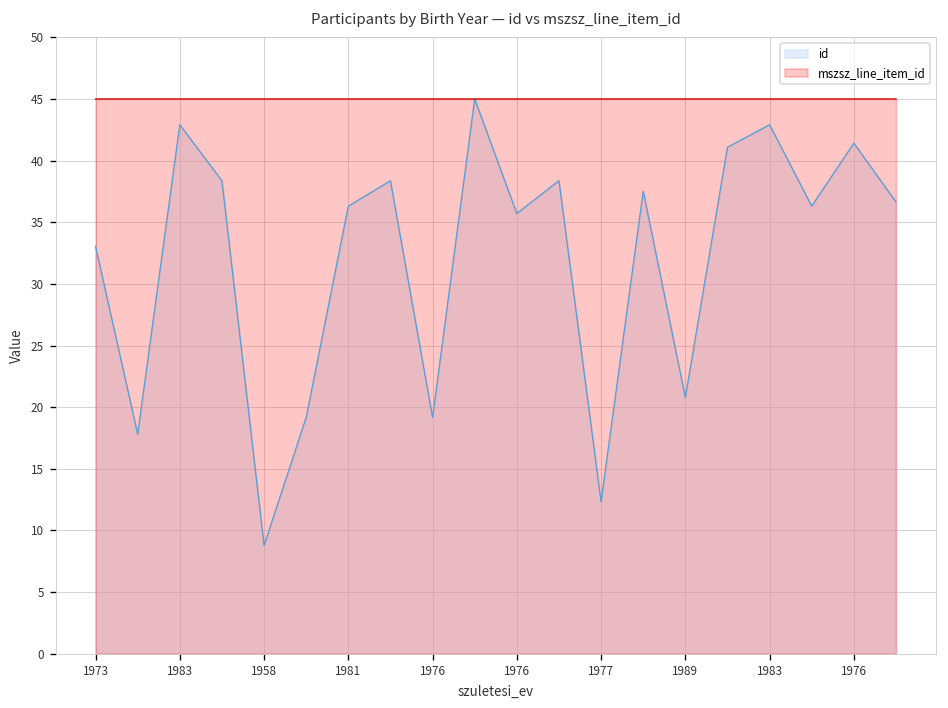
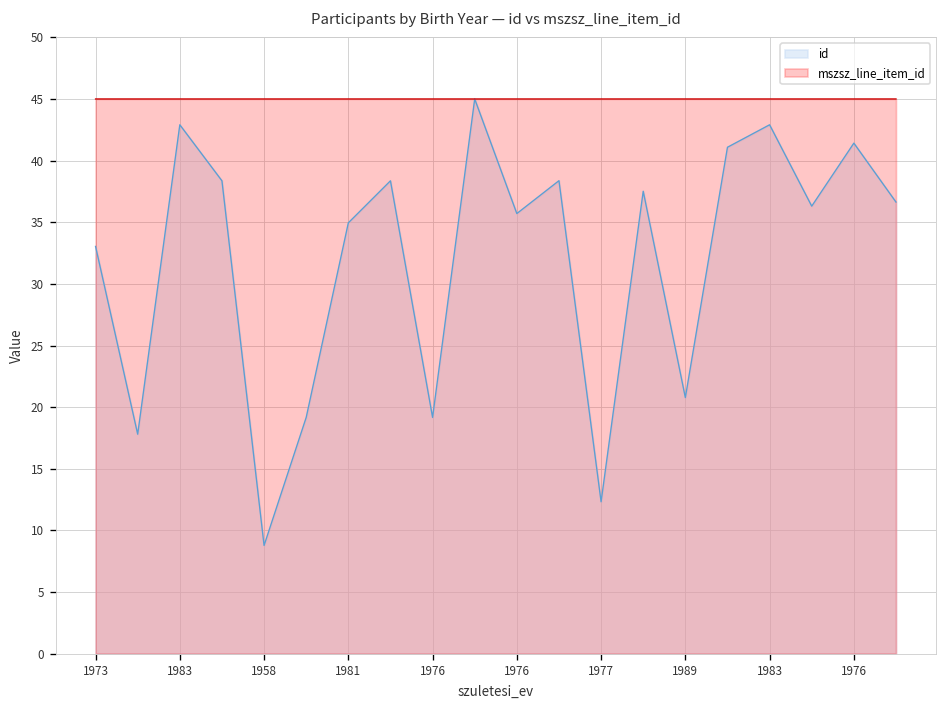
  {
    "id": {
      "1973": 33.0,
      "1958": 8.8,
-     "1981": 36.3,
+     "1981": 34.9,
      "1977": 12.3,
      "1989": 20.8
    },
    "mszsz_line_item_id": {
      "1973": 45.0,
      "1958": 45.0,
      "1981": 45.0,
      "1977": 45.0,
      "1989": 45.0
    }
  }
